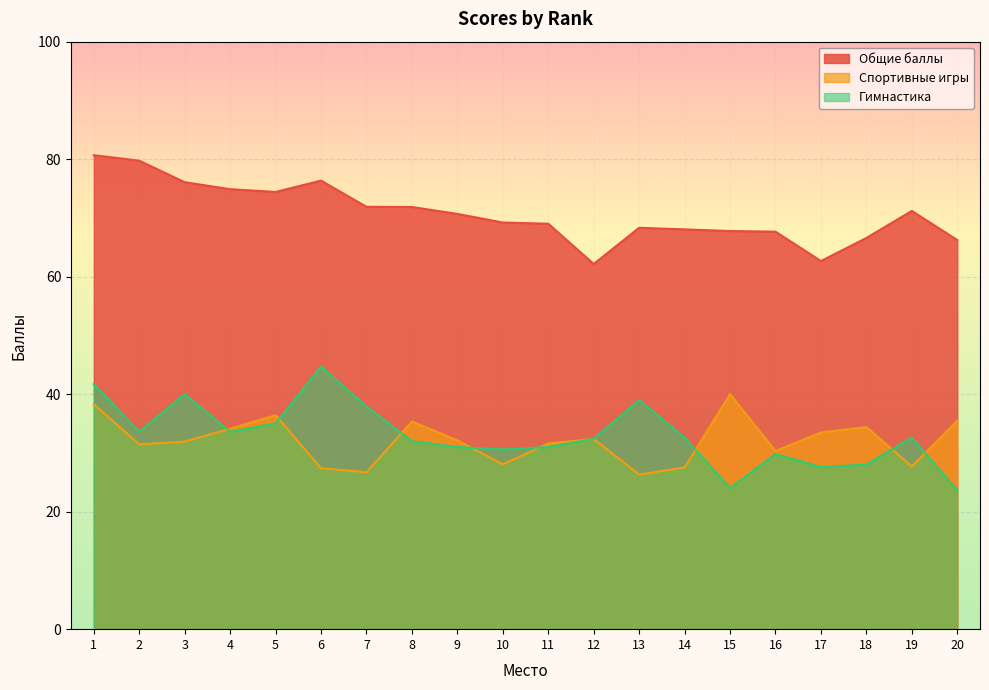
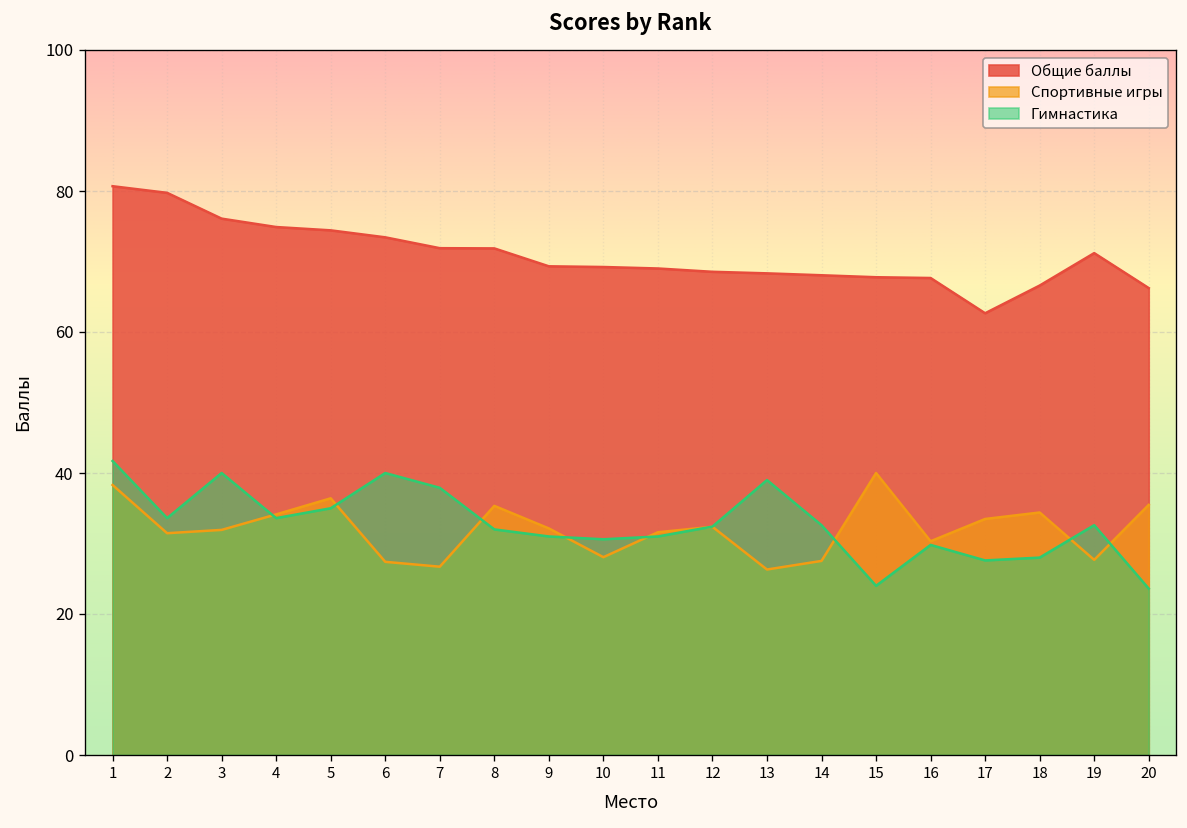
  {
    "Общие баллы": {
      "1": 81,
      "2": 80,
      "3": 76,
      "4": 75,
      "5": 74,
-     "6": 76,
+     "6": 73,
      "7": 72,
      "8": 72,
-     "9": 71,
+     "9": 69,
      "10": 69,
      "11": 69,
-     "12": 62,
+     "12": 69,
      "13": 68,
      "14": 68,
      "15": 68,
      "16": 68,
      "17": 63,
      "18": 67,
      "19": 71,
      "20": 66
    },
    "Спортивные игры": {
      "1": 38,
      "2": 31,
      "3": 32,
      "4": 34,
      "5": 36,
      "6": 27,
      "7": 27,
      "8": 35,
      "9": 32,
      "10": 28,
      "11": 32,
      "13": 26,
      "14": 28,
      "15": 40,
      "16": 30,
      "17": 33,
      "18": 34,
      "19": 28,
      "20": 35
    },
    "Гимнастика": {
      "1": 42,
      "2": 34,
      "3": 40,
      "4": 34,
      "5": 35,
-     "6": 45,
+     "6": 40,
      "7": 38,
      "8": 32,
      "9": 31,
      "10": 31,
      "11": 31,
      "13": 39,
      "14": 33,
      "15": 24,
      "16": 30,
      "17": 28,
      "18": 28,
      "19": 33,
      "20": 24
    }
  }
